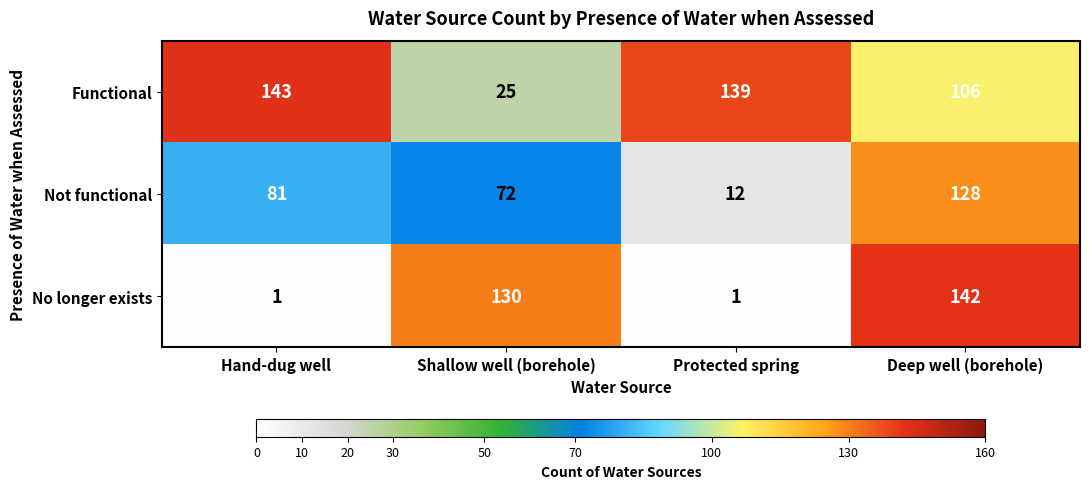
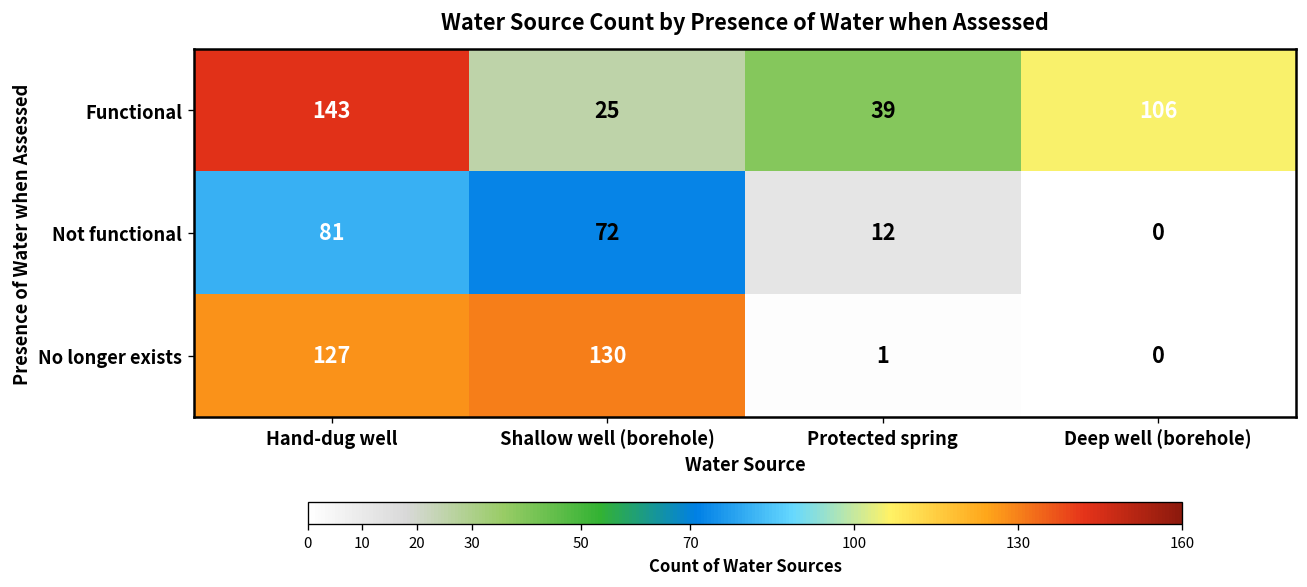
  {
    "Functional": {
      "Hand-dug well": 143,
      "Shallow well (borehole)": 25,
-     "Protected spring": 139,
+     "Protected spring": 39,
      "Deep well (borehole)": 106
    },
    "Not functional": {
      "Hand-dug well": 81,
      "Shallow well (borehole)": 72,
      "Protected spring": 12,
-     "Deep well (borehole)": 128
+     "Deep well (borehole)": 0
    },
    "No longer exists": {
-     "Hand-dug well": 1,
+     "Hand-dug well": 127,
      "Shallow well (borehole)": 130,
      "Protected spring": 1,
-     "Deep well (borehole)": 142
+     "Deep well (borehole)": 0
    }
  }
